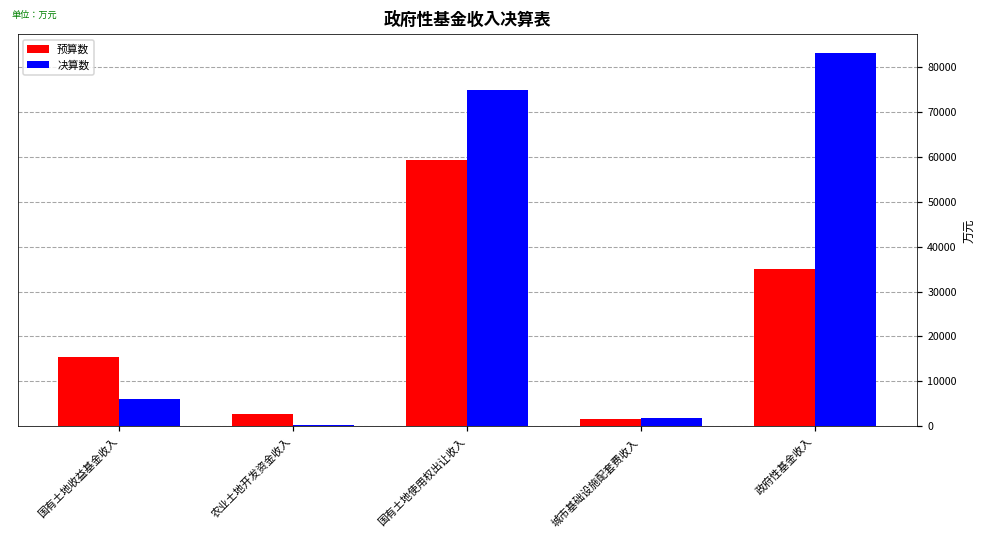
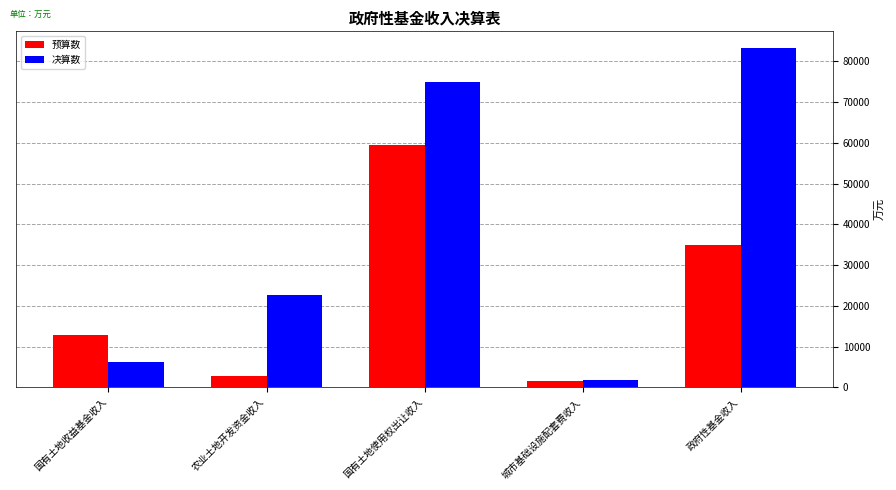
  {
    "预算数": {
-     "国有土地收益基金收入": 15000,
+     "国有土地收益基金收入": 13000,
      "农业土地开发资金收入": 3000,
      "国有土地使用权出让收入": 59000,
      "城市基础设施配套费收入": 2000,
      "政府性基金收入": 35000
    },
    "决算数": {
      "国有土地收益基金收入": 6000,
-     "农业土地开发资金收入": 0,
+     "农业土地开发资金收入": 23000,
      "国有土地使用权出让收入": 75000,
      "城市基础设施配套费收入": 2000,
      "政府性基金收入": 83000
    }
  }
